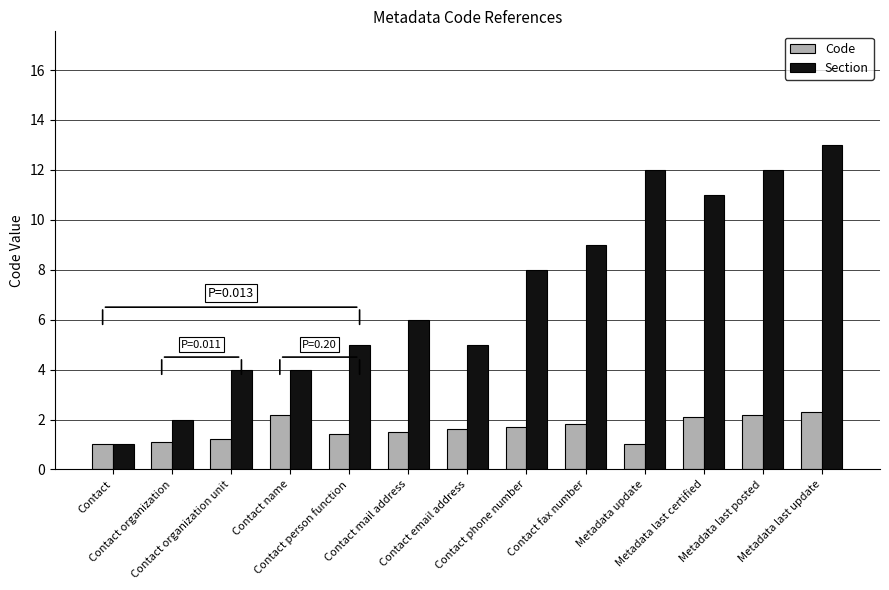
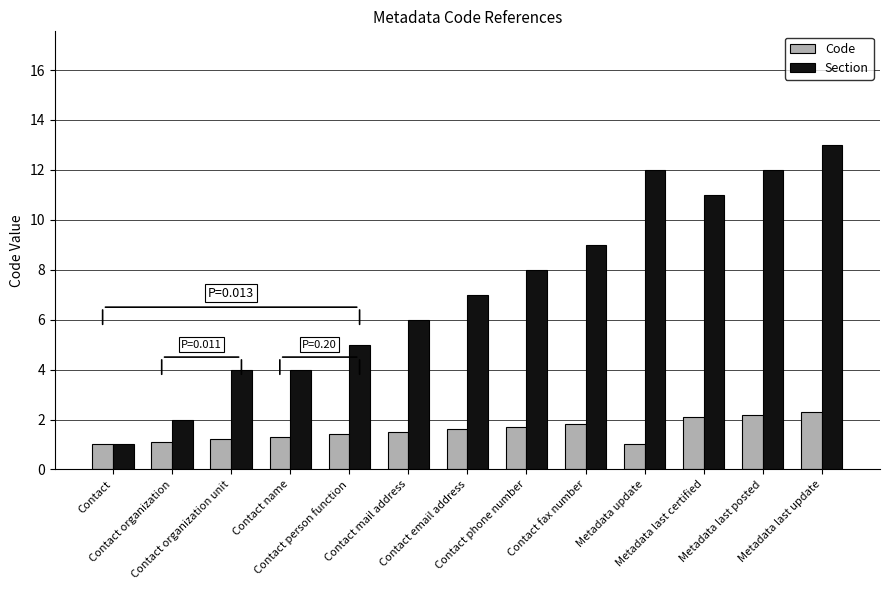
  {
    "Code": {
      "Contact": 1.0,
      "Contact organization": 1.1,
      "Contact organization unit": 1.2,
-     "Contact name": 2.2,
+     "Contact name": 1.3,
      "Contact person function": 1.4,
      "Contact mail address": 1.5,
      "Contact email address": 1.6,
      "Contact phone number": 1.7,
      "Contact fax number": 1.8,
      "Metadata update": 1.0,
      "Metadata last certified": 2.1,
      "Metadata last posted": 2.2,
      "Metadata last update": 2.3
    },
    "Section": {
      "Contact": 1,
      "Contact organization": 2,
      "Contact organization unit": 4,
      "Contact person function": 5,
      "Contact mail address": 6,
-     "Contact email address": 5,
+     "Contact email address": 7,
      "Contact phone number": 8,
      "Contact fax number": 9,
      "Metadata update": 12,
      "Metadata last certified": 11,
      "Metadata last posted": 12,
      "Metadata last update": 13
    }
  }
